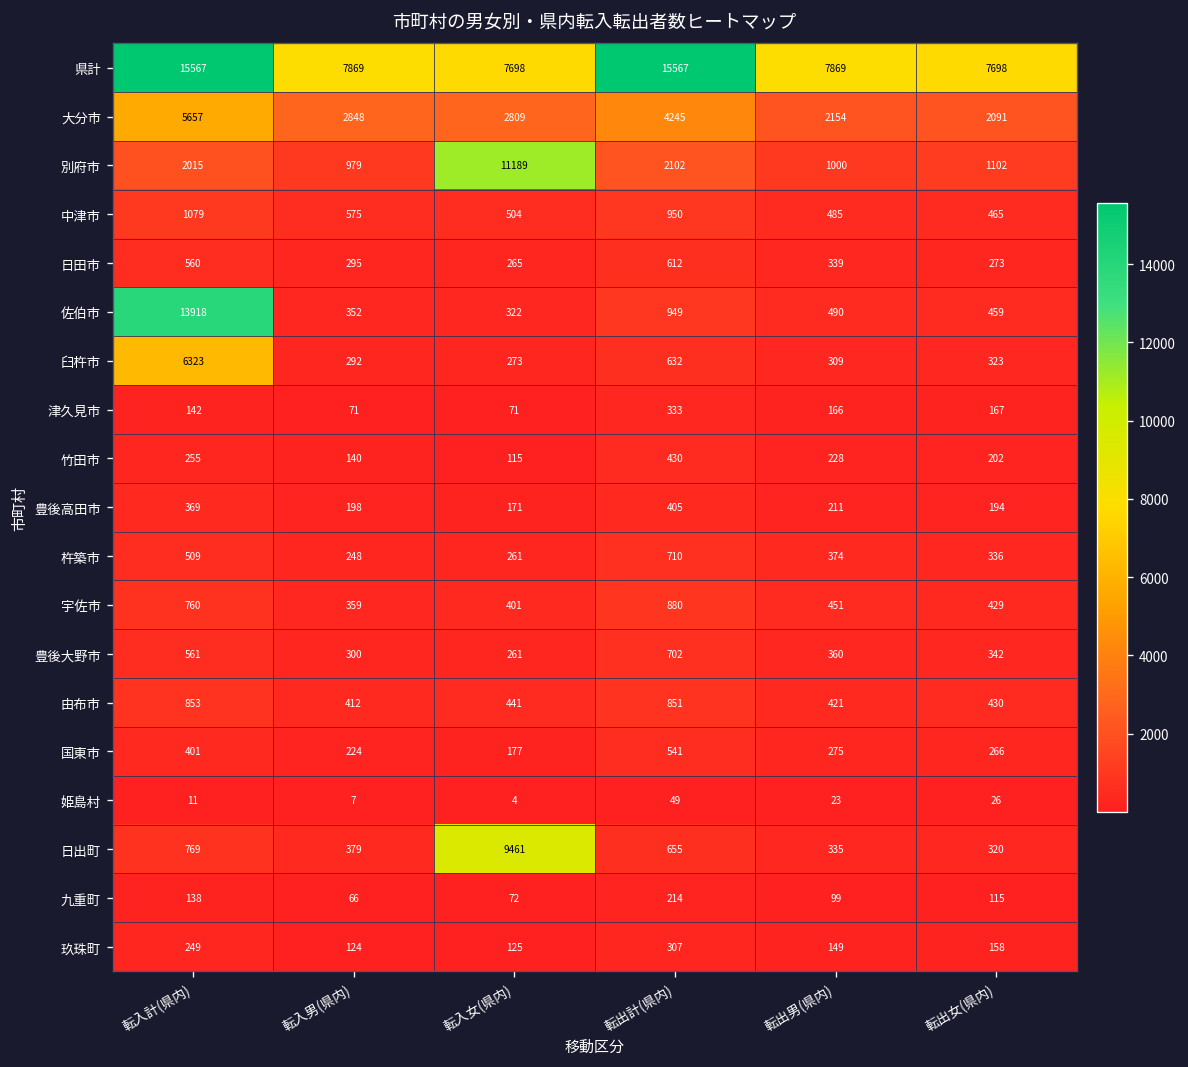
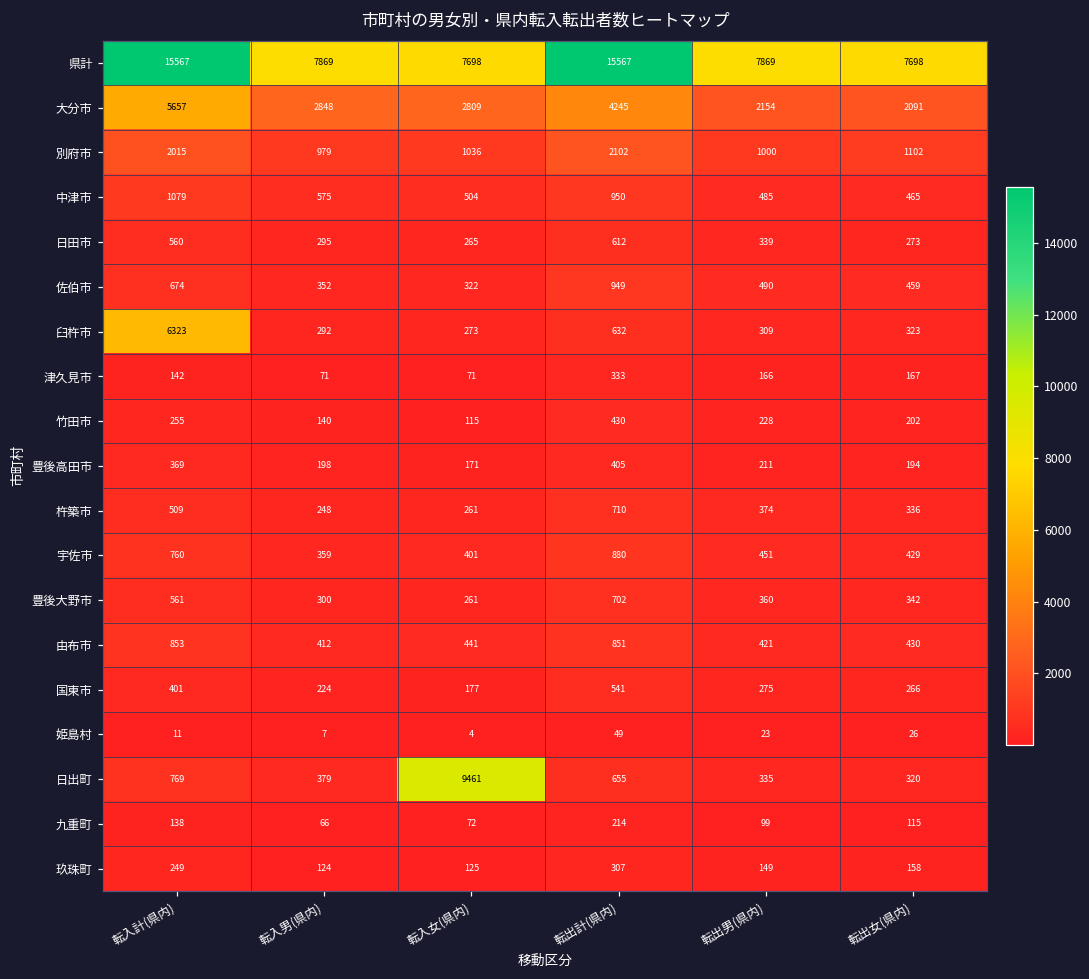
  {
    "県計": {
      "転入計(県内)": 15567,
      "転入男(県内)": 7869,
      "転入女(県内)": 7698,
      "転出計(県内)": 15567,
      "転出男(県内)": 7869,
      "転出女(県内)": 7698
    },
    "大分市": {
      "転入計(県内)": 5657,
      "転入男(県内)": 2848,
      "転入女(県内)": 2809,
      "転出計(県内)": 4245,
      "転出男(県内)": 2154,
      "転出女(県内)": 2091
    },
    "別府市": {
      "転入計(県内)": 2015,
      "転入男(県内)": 979,
-     "転入女(県内)": 11189,
+     "転入女(県内)": 1036,
      "転出計(県内)": 2102,
      "転出男(県内)": 1000,
      "転出女(県内)": 1102
    },
    "中津市": {
      "転入計(県内)": 1079,
      "転入男(県内)": 575,
      "転入女(県内)": 504,
      "転出計(県内)": 950,
      "転出男(県内)": 485,
      "転出女(県内)": 465
    },
    "日田市": {
      "転入計(県内)": 560,
      "転入男(県内)": 295,
      "転入女(県内)": 265,
      "転出計(県内)": 612,
      "転出男(県内)": 339,
      "転出女(県内)": 273
    },
    "佐伯市": {
-     "転入計(県内)": 13918,
+     "転入計(県内)": 674,
      "転入男(県内)": 352,
      "転入女(県内)": 322,
      "転出計(県内)": 949,
      "転出男(県内)": 490,
      "転出女(県内)": 459
    },
    "臼杵市": {
      "転入計(県内)": 6323,
      "転入男(県内)": 292,
      "転入女(県内)": 273,
      "転出計(県内)": 632,
      "転出男(県内)": 309,
      "転出女(県内)": 323
    },
    "津久見市": {
      "転入計(県内)": 142,
      "転入男(県内)": 71,
      "転入女(県内)": 71,
      "転出計(県内)": 333,
      "転出男(県内)": 166,
      "転出女(県内)": 167
    },
    "竹田市": {
      "転入計(県内)": 255,
      "転入男(県内)": 140,
      "転入女(県内)": 115,
      "転出計(県内)": 430,
      "転出男(県内)": 228,
      "転出女(県内)": 202
    },
    "豊後高田市": {
      "転入計(県内)": 369,
      "転入男(県内)": 198,
      "転入女(県内)": 171,
      "転出計(県内)": 405,
      "転出男(県内)": 211,
      "転出女(県内)": 194
    },
    "杵築市": {
      "転入計(県内)": 509,
      "転入男(県内)": 248,
      "転入女(県内)": 261,
      "転出計(県内)": 710,
      "転出男(県内)": 374,
      "転出女(県内)": 336
    },
    "宇佐市": {
      "転入計(県内)": 760,
      "転入男(県内)": 359,
      "転入女(県内)": 401,
      "転出計(県内)": 880,
      "転出男(県内)": 451,
      "転出女(県内)": 429
    },
    "豊後大野市": {
      "転入計(県内)": 561,
      "転入男(県内)": 300,
      "転入女(県内)": 261,
      "転出計(県内)": 702,
      "転出男(県内)": 360,
      "転出女(県内)": 342
    },
    "由布市": {
      "転入計(県内)": 853,
      "転入男(県内)": 412,
      "転入女(県内)": 441,
      "転出計(県内)": 851,
      "転出男(県内)": 421,
      "転出女(県内)": 430
    },
    "国東市": {
      "転入計(県内)": 401,
      "転入男(県内)": 224,
      "転入女(県内)": 177,
      "転出計(県内)": 541,
      "転出男(県内)": 275,
      "転出女(県内)": 266
    },
    "姫島村": {
      "転入計(県内)": 11,
      "転入男(県内)": 7,
      "転入女(県内)": 4,
      "転出計(県内)": 49,
      "転出男(県内)": 23,
      "転出女(県内)": 26
    },
    "日出町": {
      "転入計(県内)": 769,
      "転入男(県内)": 379,
      "転入女(県内)": 9461,
      "転出計(県内)": 655,
      "転出男(県内)": 335,
      "転出女(県内)": 320
    },
    "九重町": {
      "転入計(県内)": 138,
      "転入男(県内)": 66,
      "転入女(県内)": 72,
      "転出計(県内)": 214,
      "転出男(県内)": 99,
      "転出女(県内)": 115
    },
    "玖珠町": {
      "転入計(県内)": 249,
      "転入男(県内)": 124,
      "転入女(県内)": 125,
      "転出計(県内)": 307,
      "転出男(県内)": 149,
      "転出女(県内)": 158
    }
  }
